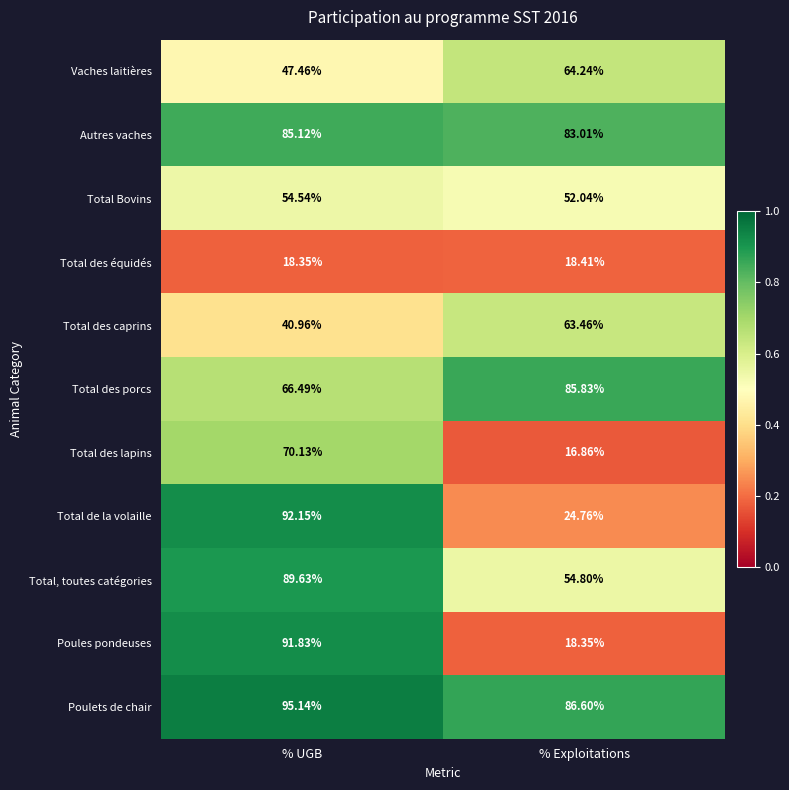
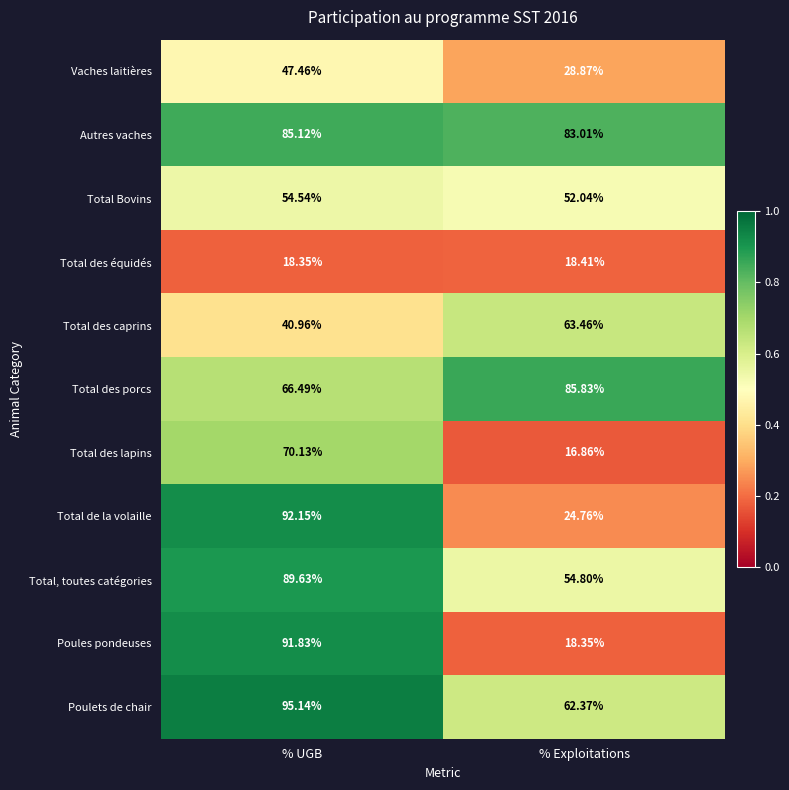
  {
    "Vaches laitières": {
      "% UGB": "47.46%",
-     "% Exploitations": "64.24%"
+     "% Exploitations": "28.87%"
    },
    "Autres vaches": {
      "% UGB": "85.12%",
      "% Exploitations": "83.01%"
    },
    "Total Bovins": {
      "% UGB": "54.54%",
      "% Exploitations": "52.04%"
    },
    "Total des équidés": {
      "% UGB": "18.35%",
      "% Exploitations": "18.41%"
    },
    "Total des caprins": {
      "% UGB": "40.96%",
      "% Exploitations": "63.46%"
    },
    "Total des porcs": {
      "% UGB": "66.49%",
      "% Exploitations": "85.83%"
    },
    "Total des lapins": {
      "% UGB": "70.13%",
      "% Exploitations": "16.86%"
    },
    "Total de la volaille": {
      "% UGB": "92.15%",
      "% Exploitations": "24.76%"
    },
    "Total, toutes catégories": {
      "% UGB": "89.63%",
      "% Exploitations": "54.80%"
    },
    "Poules pondeuses": {
      "% UGB": "91.83%",
      "% Exploitations": "18.35%"
    },
    "Poulets de chair": {
      "% UGB": "95.14%",
-     "% Exploitations": "86.60%"
+     "% Exploitations": "62.37%"
    }
  }
